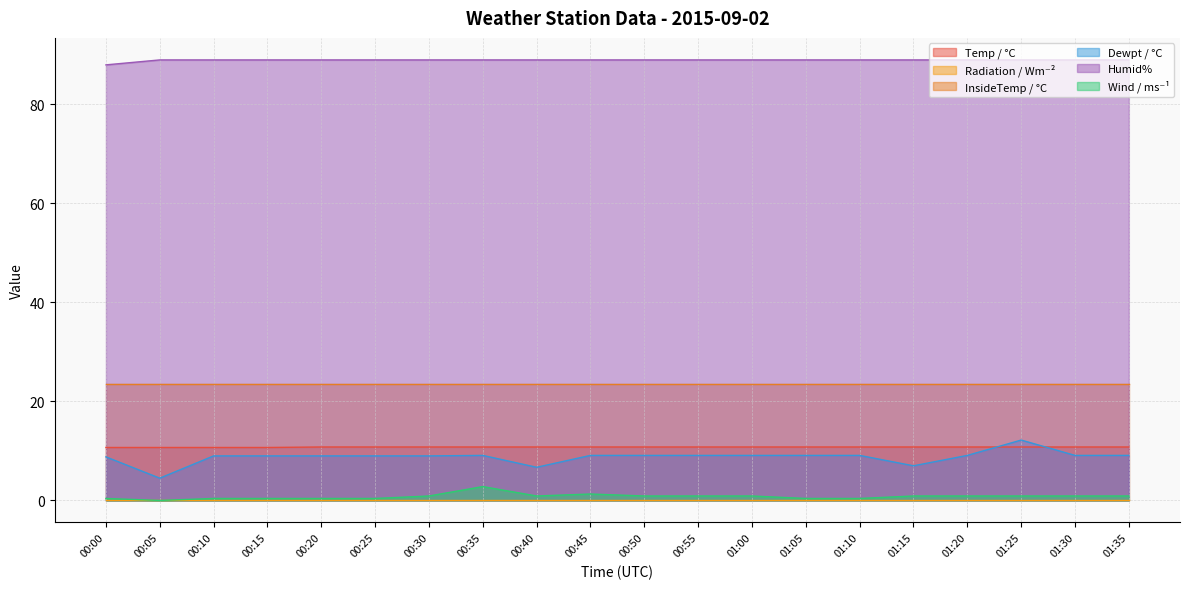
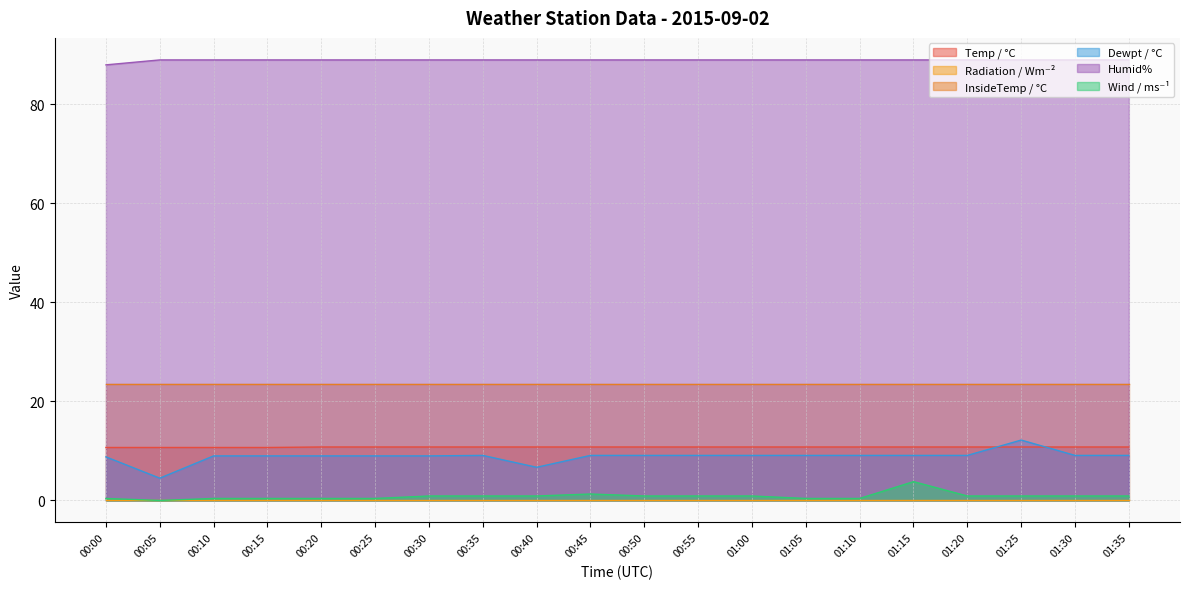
  {
    "Dewpt / °C": {
      "00:00": 9,
      "00:05": 5,
      "00:10": 9,
      "00:15": 9,
      "00:20": 9,
      "00:25": 9,
      "00:30": 9,
      "00:35": 9,
      "00:40": 7,
      "00:45": 9,
      "00:50": 9,
      "00:55": 9,
      "01:00": 9,
      "01:05": 9,
      "01:10": 9,
-     "01:15": 7,
+     "01:15": 9,
      "01:20": 9,
      "01:25": 12,
      "01:30": 9,
      "01:35": 9
    },
    "Humid%": {
      "00:00": 88,
      "00:05": 89,
      "00:10": 89,
      "00:15": 89,
      "00:20": 89,
      "00:25": 89,
      "00:30": 89,
      "00:35": 89,
      "00:40": 89,
      "00:45": 89,
      "00:50": 89,
      "00:55": 89,
      "01:00": 89,
      "01:05": 89,
      "01:10": 89,
      "01:15": 89
    },
    "Wind / ms⁻¹": {
      "00:30": 1,
-     "00:35": 3,
+     "00:35": 1,
      "00:40": 1,
      "00:45": 1,
      "00:50": 1,
      "00:55": 1,
      "01:00": 1,
-     "01:15": 1,
+     "01:15": 4,
      "01:20": 1,
      "01:25": 1,
      "01:30": 1,
      "01:35": 1
    }
  }
